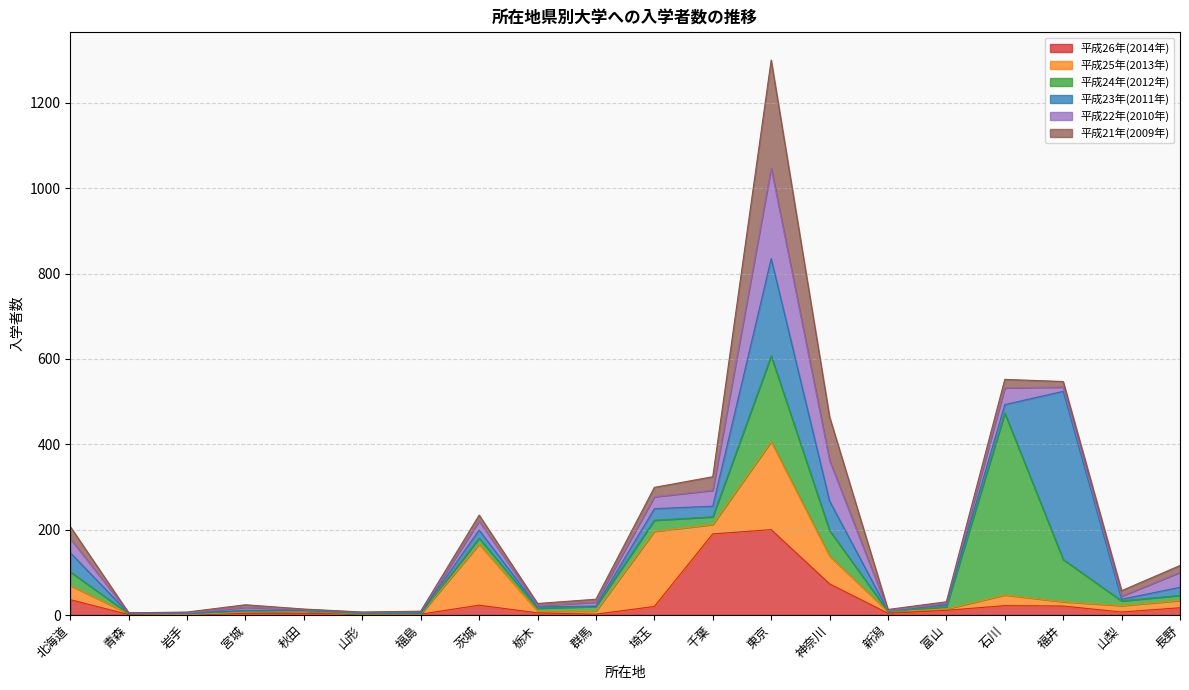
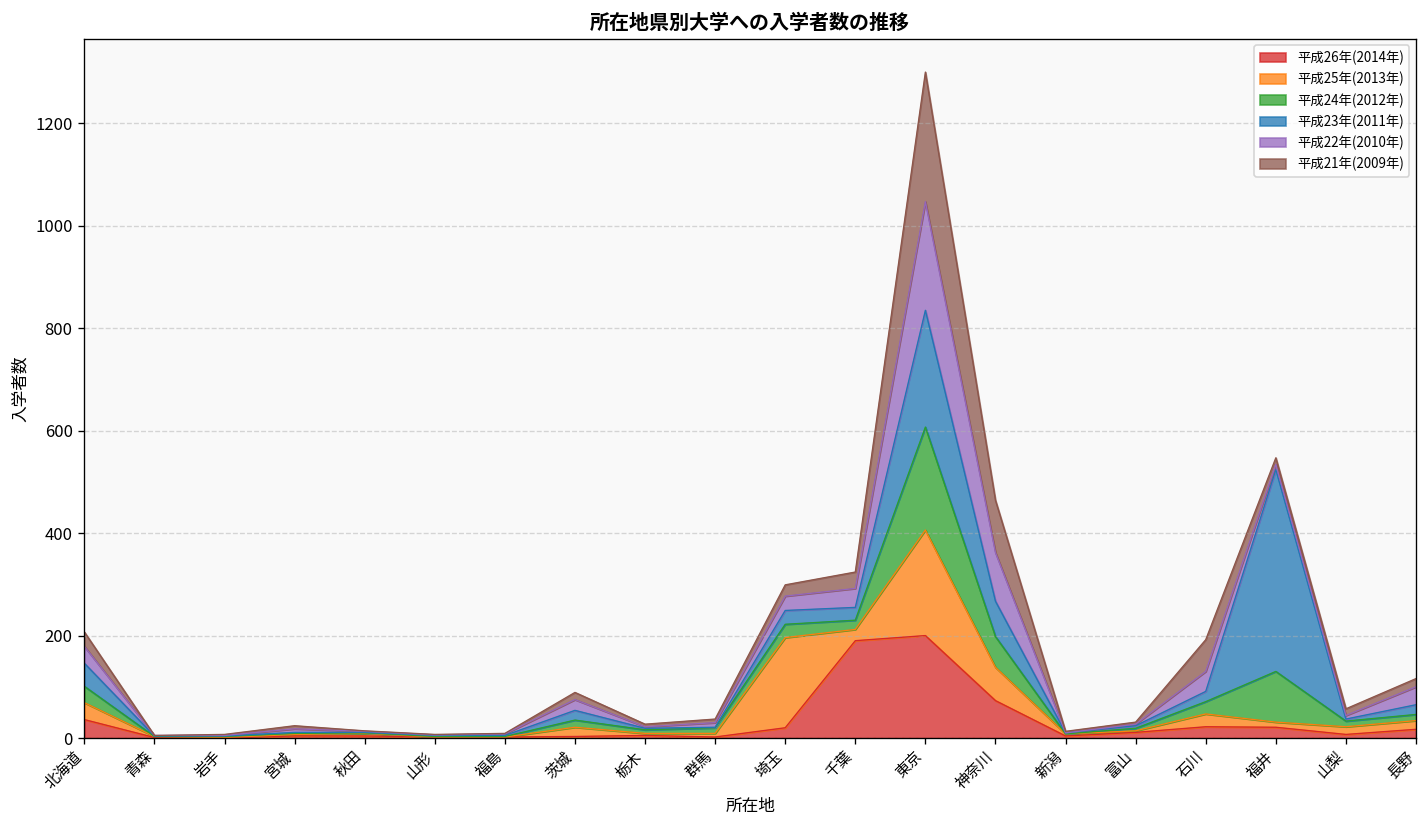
  {
    "平成26年(2014年)": {
      "北海道": 40,
-     "茨城": 20,
+     "茨城": 0,
      "群馬": 0,
      "埼玉": 20,
      "千葉": 190,
      "東京": 200,
      "神奈川": 70,
      "石川": 20,
      "福井": 20,
      "山梨": 10,
      "長野": 20
    },
    "平成25年(2013年)": {
      "北海道": 30,
-     "茨城": 140,
+     "茨城": 20,
      "群馬": 10,
      "埼玉": 180,
      "千葉": 20,
      "東京": 210,
      "神奈川": 70,
      "石川": 30,
      "福井": 10,
      "山梨": 20,
      "長野": 20
    },
    "平成24年(2012年)": {
      "北海道": 30,
      "茨城": 10,
      "埼玉": 30,
      "千葉": 20,
      "東京": 200,
      "神奈川": 60,
-     "石川": 430,
+     "石川": 20,
      "福井": 100,
      "長野": 10
    },
    "平成23年(2011年)": {
      "北海道": 50,
      "茨城": 20,
      "埼玉": 30,
      "千葉": 30,
      "東京": 230,
      "神奈川": 70,
      "石川": 20,
      "福井": 390,
      "長野": 20
    },
    "平成22年(2010年)": {
      "北海道": 30,
      "茨城": 20,
      "群馬": 10,
      "埼玉": 30,
      "千葉": 40,
      "東京": 210,
      "神奈川": 100,
      "石川": 40,
      "福井": 10,
      "山梨": 10,
      "長野": 40
    },
    "平成21年(2009年)": {
      "北海道": 30,
      "茨城": 10,
      "群馬": 10,
      "埼玉": 20,
      "千葉": 30,
      "東京": 250,
      "神奈川": 100,
-     "石川": 20,
+     "石川": 60,
      "福井": 10,
      "山梨": 10,
      "長野": 20
    }
  }
